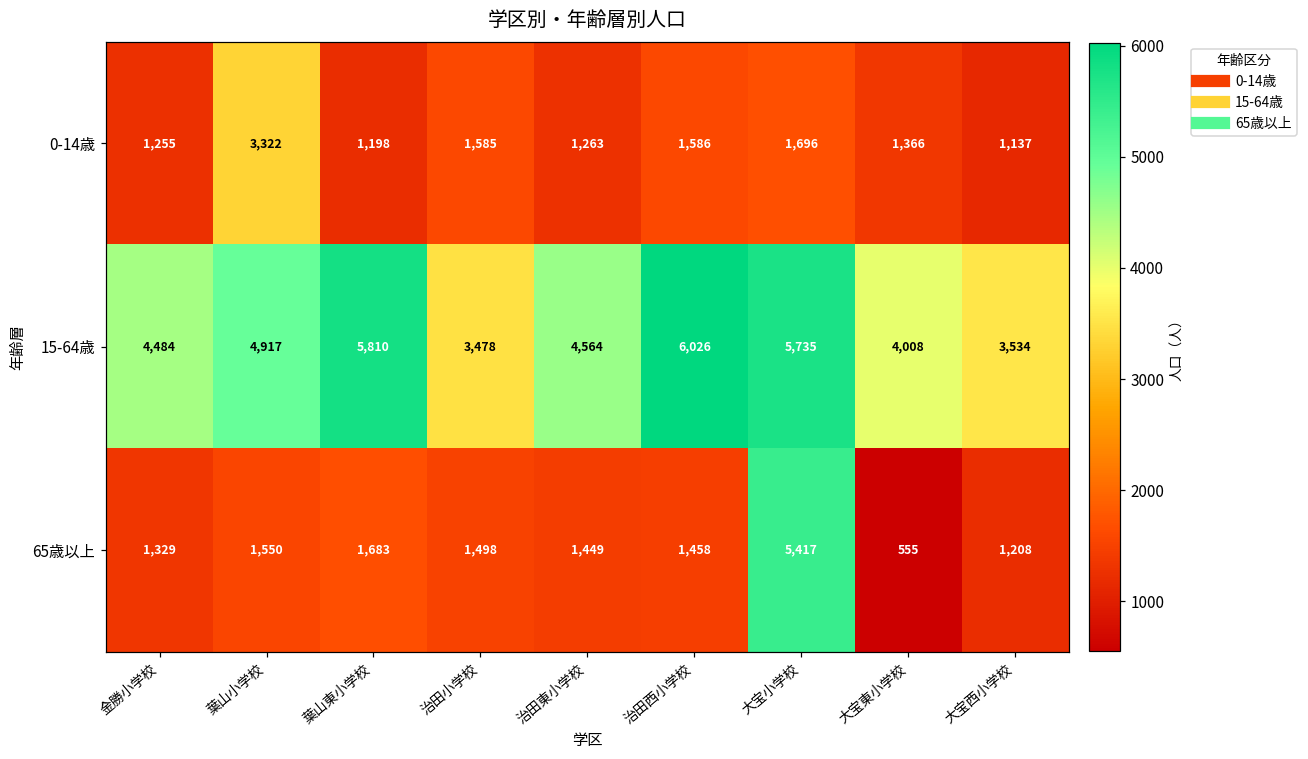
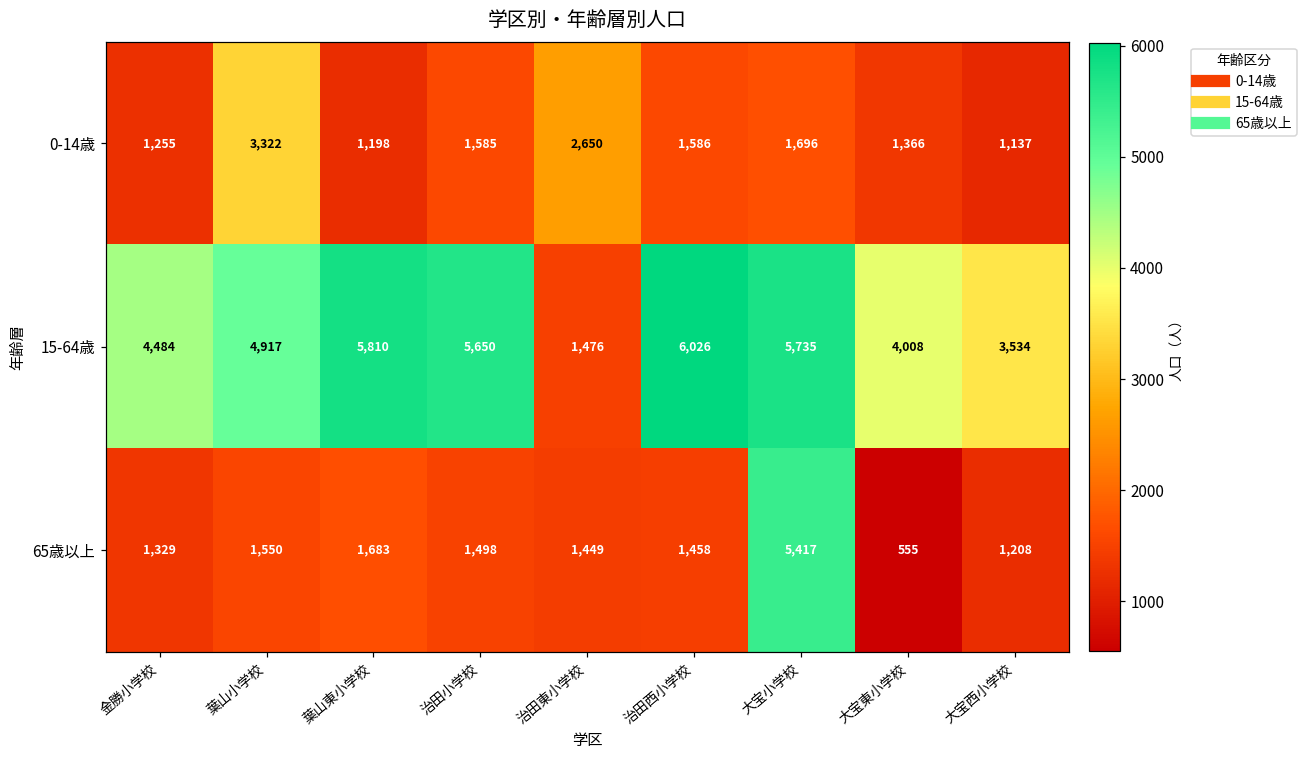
  {
    "0-14歳": {
      "金勝小学校": "1,255",
      "葉山小学校": "3,322",
      "葉山東小学校": "1,198",
      "治田小学校": "1,585",
-     "治田東小学校": "1,263",
+     "治田東小学校": "2,650",
      "治田西小学校": "1,586",
      "大宝小学校": "1,696",
      "大宝東小学校": "1,366",
      "大宝西小学校": "1,137"
    },
    "15-64歳": {
      "金勝小学校": "4,484",
      "葉山小学校": "4,917",
      "葉山東小学校": "5,810",
-     "治田小学校": "3,478",
-     "治田東小学校": "4,564",
+     "治田小学校": "5,650",
+     "治田東小学校": "1,476",
      "治田西小学校": "6,026",
      "大宝小学校": "5,735",
      "大宝東小学校": "4,008",
      "大宝西小学校": "3,534"
    },
    "65歳以上": {
      "金勝小学校": "1,329",
      "葉山小学校": "1,550",
      "葉山東小学校": "1,683",
      "治田小学校": "1,498",
      "治田東小学校": "1,449",
      "治田西小学校": "1,458",
      "大宝小学校": "5,417",
      "大宝東小学校": "555",
      "大宝西小学校": "1,208"
    }
  }
